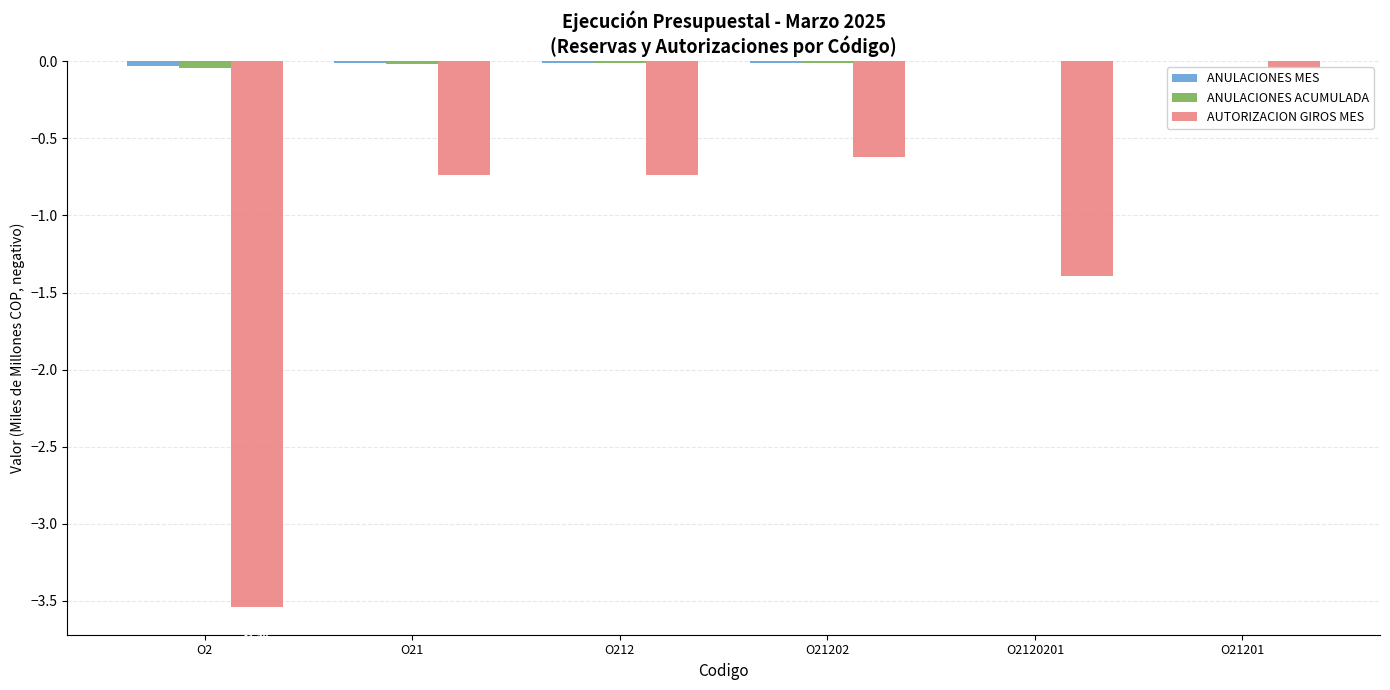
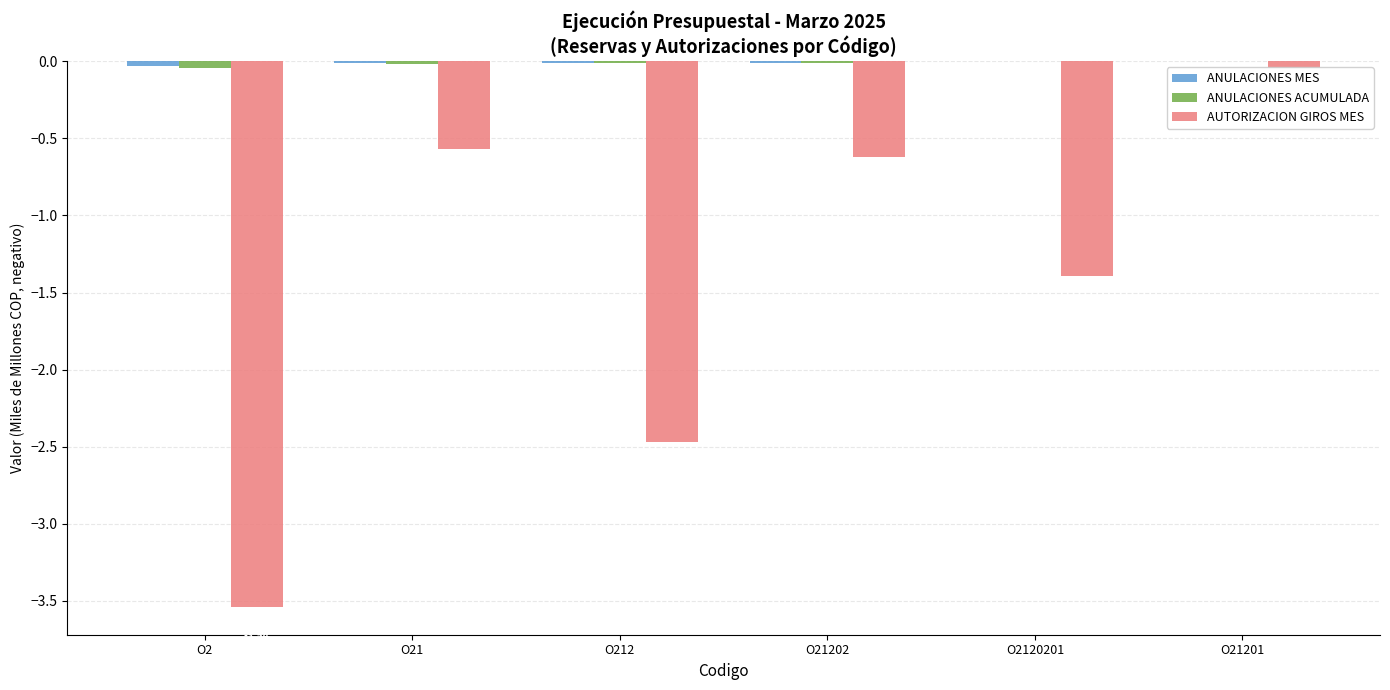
  {
    "ANULACIONES MES": {
      "O2": -0.03,
      "O2120201": 0.00,
      "O21201": 0.00
    },
    "ANULACIONES ACUMULADA": {
      "O2": -0.04,
      "O2120201": 0.00,
      "O21201": 0.00
    },
    "AUTORIZACION GIROS MES": {
      "O2": -3.54,
-     "O21": -0.74,
-     "O212": -0.74,
+     "O21": -0.57,
+     "O212": -2.47,
      "O21202": -0.62,
      "O2120201": -1.39
    }
  }
